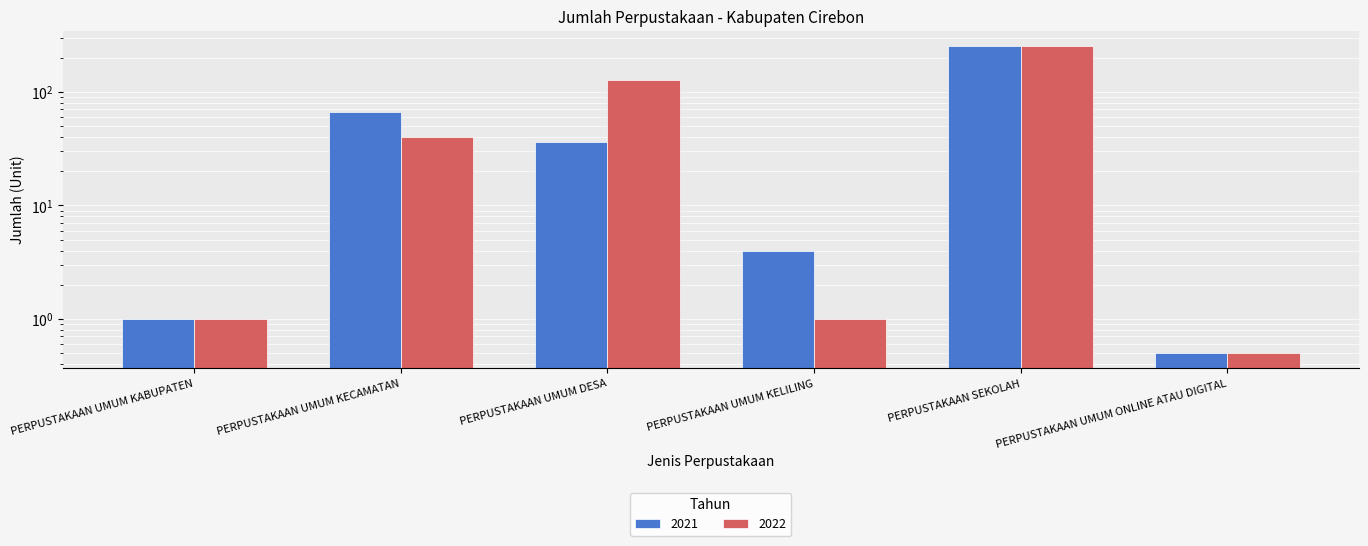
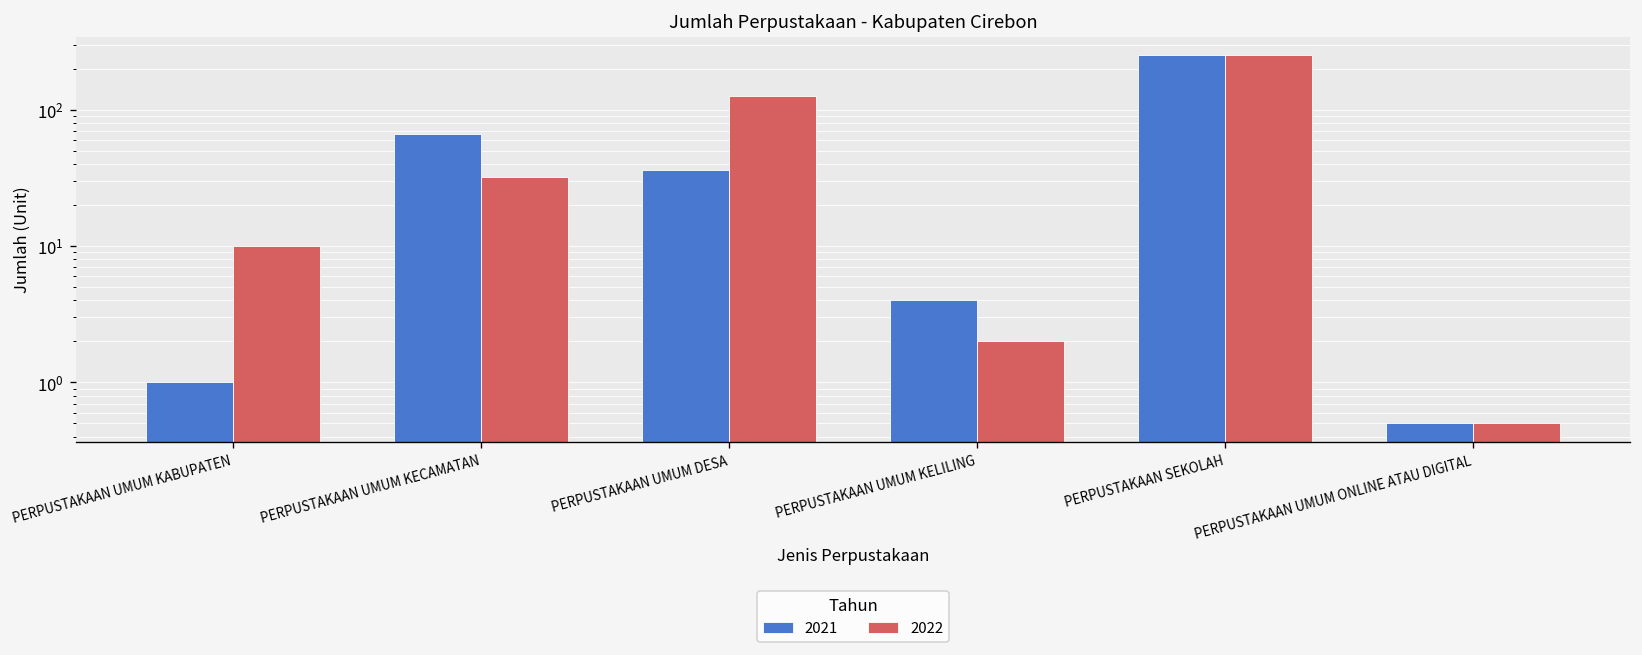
  {
    "2021": {
      "PERPUSTAKAAN UMUM KABUPATEN": 1,
      "PERPUSTAKAAN UMUM KECAMATAN": 70,
      "PERPUSTAKAAN UMUM DESA": 36,
      "PERPUSTAKAAN UMUM KELILING": 4,
      "PERPUSTAKAAN SEKOLAH": 250,
      "PERPUSTAKAAN UMUM ONLINE ATAU DIGITAL": 0.5
    },
    "2022": {
-     "PERPUSTAKAAN UMUM KABUPATEN": 1,
-     "PERPUSTAKAAN UMUM KECAMATAN": 40,
+     "PERPUSTAKAAN UMUM KABUPATEN": 10,
+     "PERPUSTAKAAN UMUM KECAMATAN": 32,
      "PERPUSTAKAAN UMUM DESA": 130,
-     "PERPUSTAKAAN UMUM KELILING": 1,
+     "PERPUSTAKAAN UMUM KELILING": 2,
      "PERPUSTAKAAN SEKOLAH": 250,
      "PERPUSTAKAAN UMUM ONLINE ATAU DIGITAL": 0.5
    }
  }
